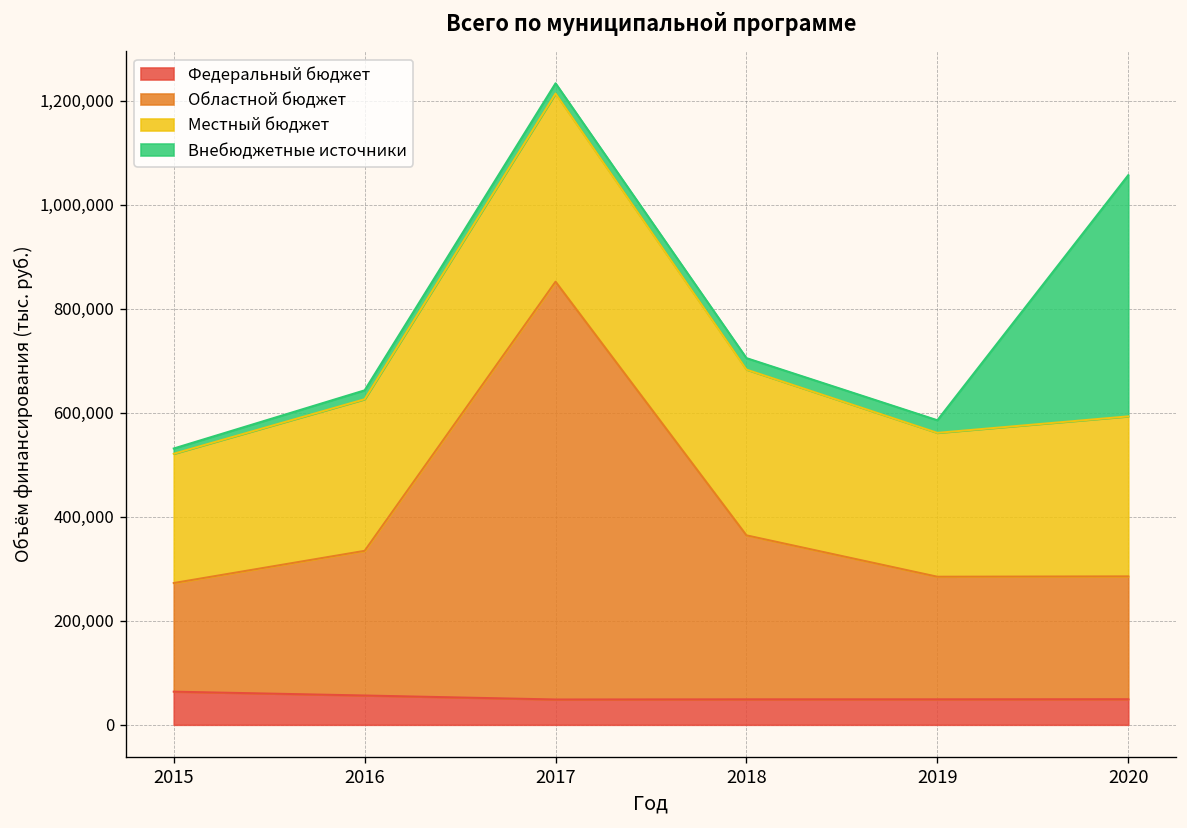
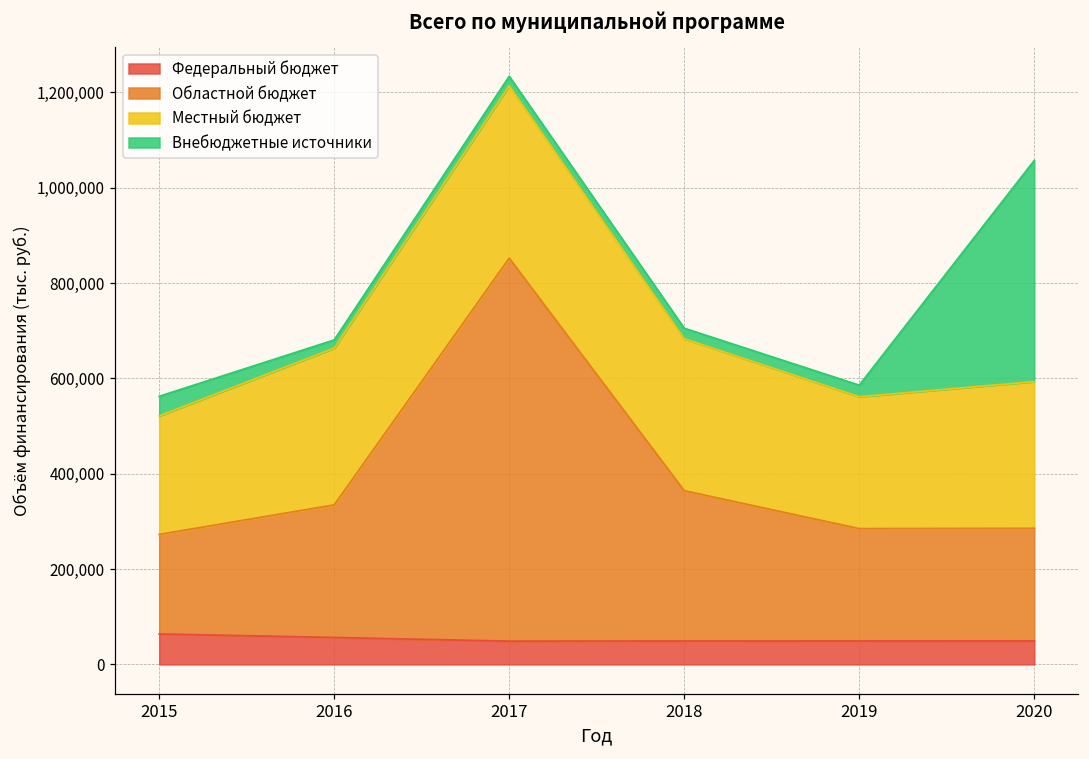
  {
    "Местный бюджет": {
      "2015": "250,000",
-     "2016": "290,000",
+     "2016": "330,000",
      "2017": "360,000",
      "2018": "320,000",
      "2019": "280,000",
      "2020": "310,000"
    },
    "Внебюджетные источники": {
-     "2015": "10,000",
+     "2015": "40,000",
      "2016": "20,000",
      "2017": "20,000",
      "2018": "20,000",
      "2019": "20,000",
      "2020": "460,000"
    }
  }
